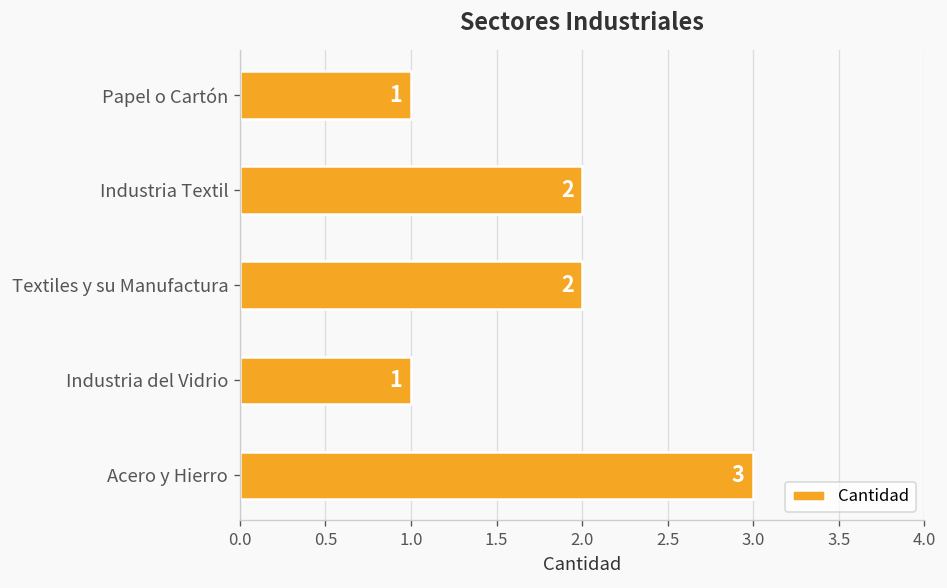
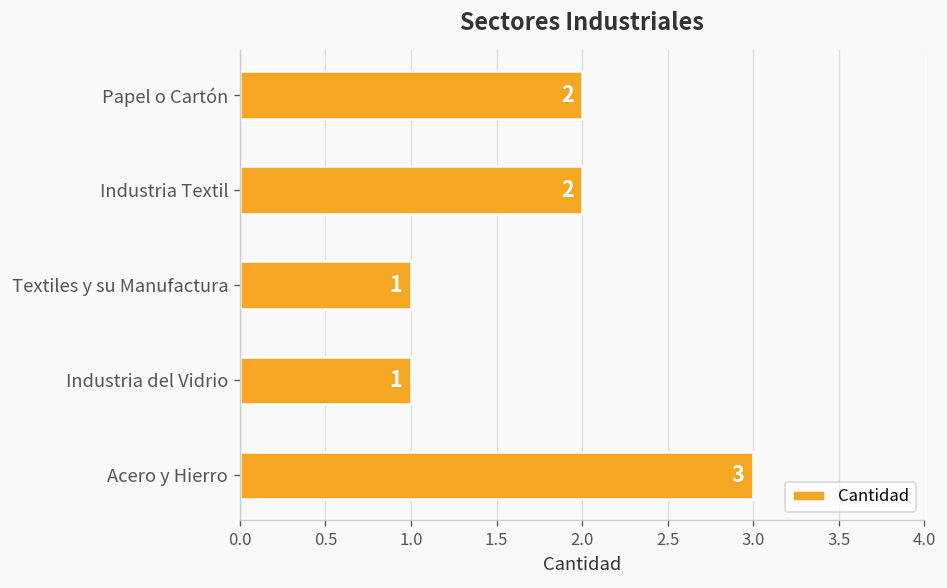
  {
-   "Papel o Cartón": 1,
+   "Papel o Cartón": 2,
    "Industria Textil": 2,
-   "Textiles y su Manufactura": 2,
+   "Textiles y su Manufactura": 1,
    "Industria del Vidrio": 1,
    "Acero y Hierro": 3
  }
